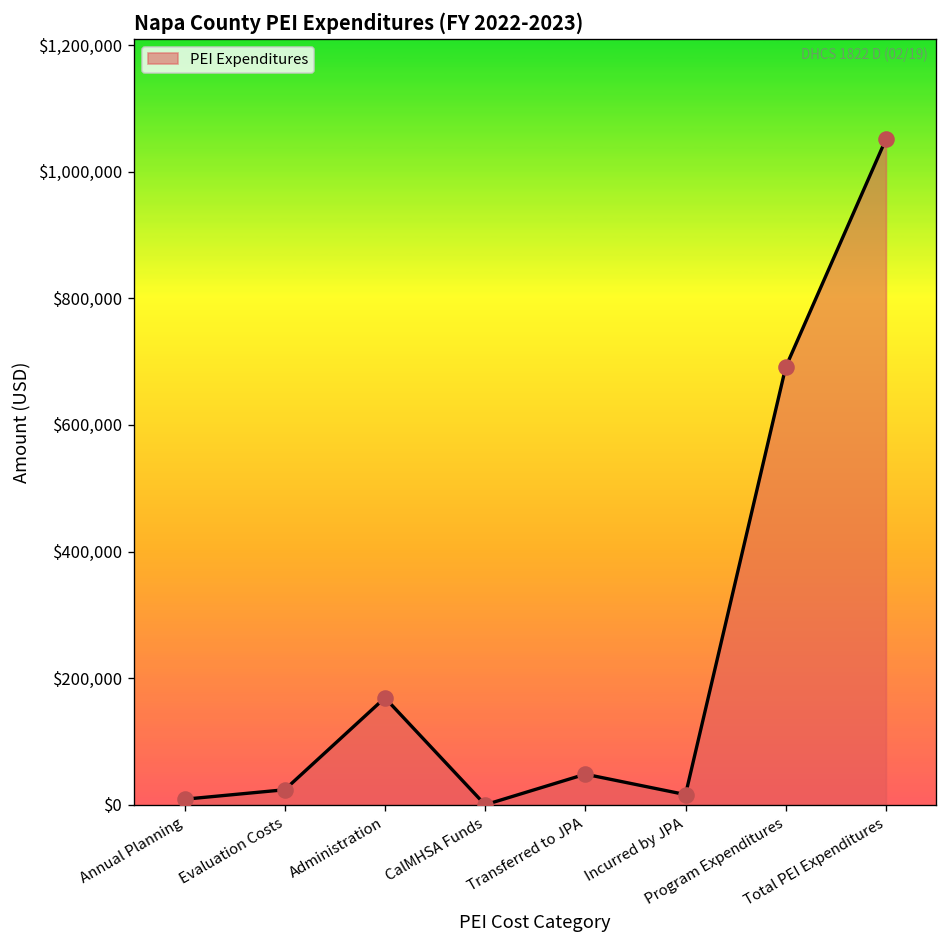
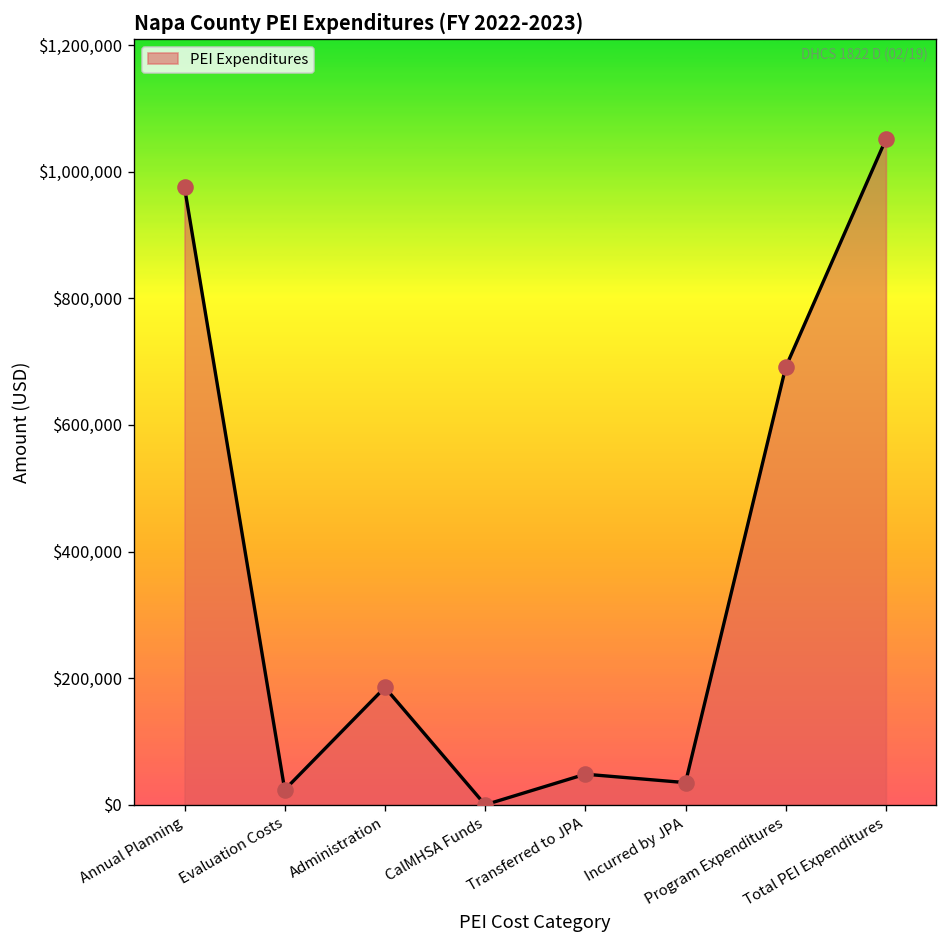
  {
-   "Annual Planning": "$10,000",
+   "Annual Planning": "$970,000",
    "Evaluation Costs": "$20,000",
-   "Administration": "$170,000",
+   "Administration": "$190,000",
    "CalMHSA Funds": "$0",
    "Transferred to JPA": "$50,000",
-   "Incurred by JPA": "$20,000",
+   "Incurred by JPA": "$40,000",
    "Program Expenditures": "$690,000",
    "Total PEI Expenditures": "$1,050,000"
  }
